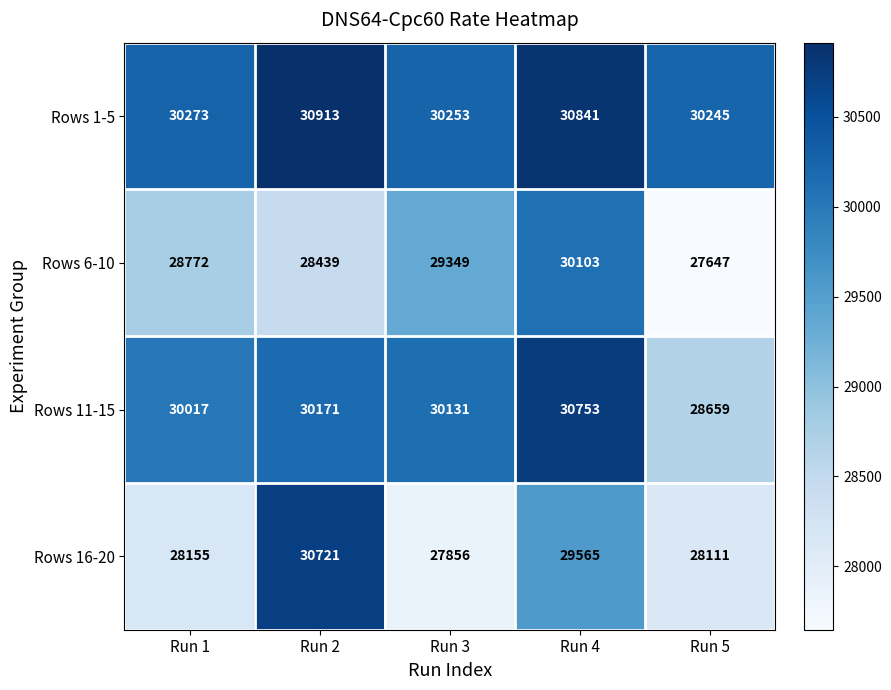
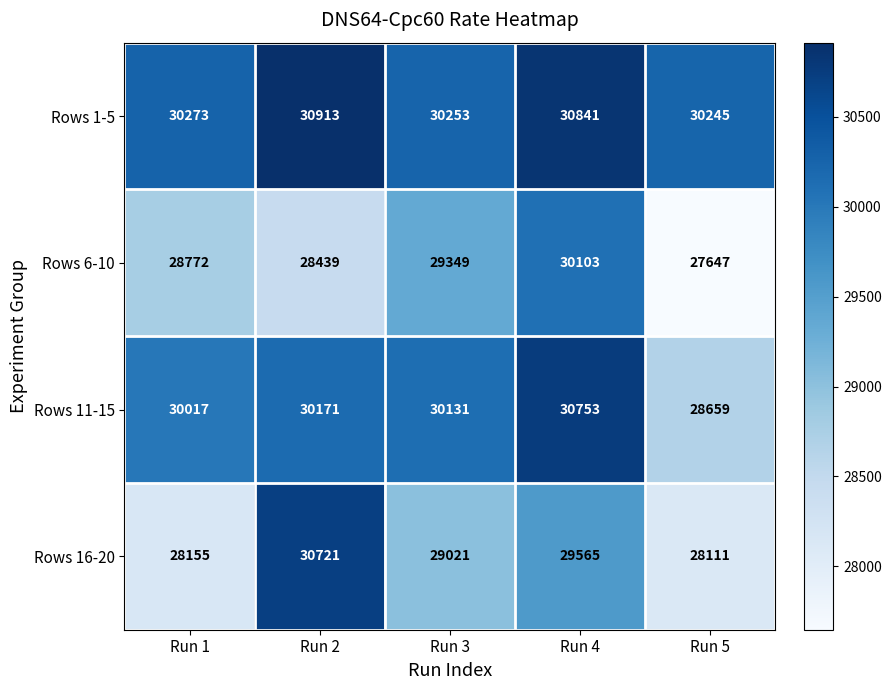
  {
    "Rows 1-5": {
      "Run 1": 30273,
      "Run 2": 30913,
      "Run 3": 30253,
      "Run 4": 30841,
      "Run 5": 30245
    },
    "Rows 6-10": {
      "Run 1": 28772,
      "Run 2": 28439,
      "Run 3": 29349,
      "Run 4": 30103,
      "Run 5": 27647
    },
    "Rows 11-15": {
      "Run 1": 30017,
      "Run 2": 30171,
      "Run 3": 30131,
      "Run 4": 30753,
      "Run 5": 28659
    },
    "Rows 16-20": {
      "Run 1": 28155,
      "Run 2": 30721,
-     "Run 3": 27856,
+     "Run 3": 29021,
      "Run 4": 29565,
      "Run 5": 28111
    }
  }
